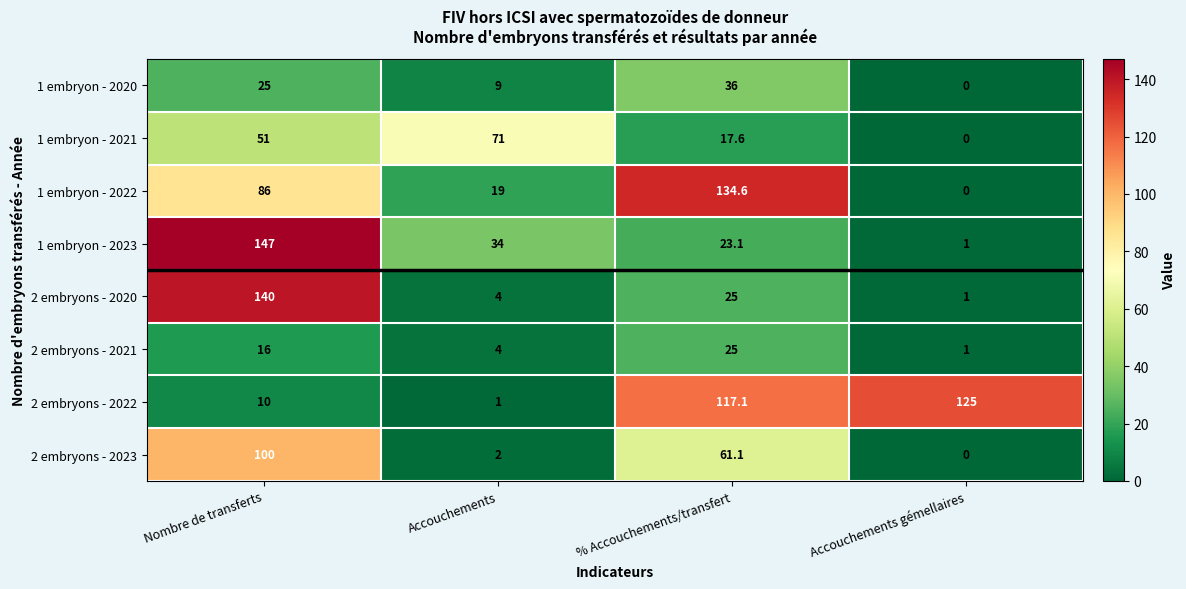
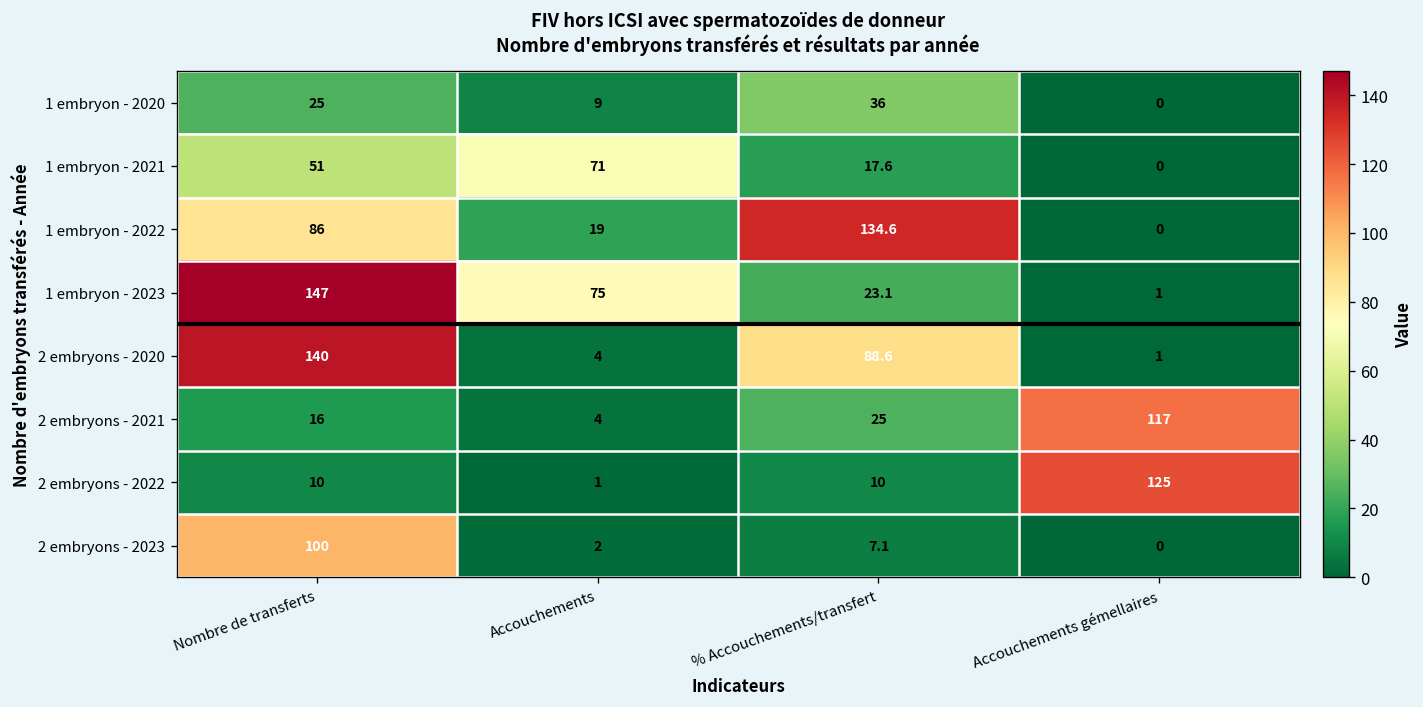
  {
    "1 embryon - 2020": {
      "Nombre de transferts": 25,
      "Accouchements": 9,
      "% Accouchements/transfert": 36,
      "Accouchements gémellaires": 0
    },
    "1 embryon - 2021": {
      "Nombre de transferts": 51,
      "Accouchements": 71,
      "% Accouchements/transfert": 17.6,
      "Accouchements gémellaires": 0
    },
    "1 embryon - 2022": {
      "Nombre de transferts": 86,
      "Accouchements": 19,
      "% Accouchements/transfert": 134.6,
      "Accouchements gémellaires": 0
    },
    "1 embryon - 2023": {
      "Nombre de transferts": 147,
-     "Accouchements": 34,
+     "Accouchements": 75,
      "% Accouchements/transfert": 23.1,
      "Accouchements gémellaires": 1
    },
    "2 embryons - 2020": {
      "Nombre de transferts": 140,
      "Accouchements": 4,
-     "% Accouchements/transfert": 25,
+     "% Accouchements/transfert": 88.6,
      "Accouchements gémellaires": 1
    },
    "2 embryons - 2021": {
      "Nombre de transferts": 16,
      "Accouchements": 4,
      "% Accouchements/transfert": 25,
-     "Accouchements gémellaires": 1
+     "Accouchements gémellaires": 117
    },
    "2 embryons - 2022": {
      "Nombre de transferts": 10,
      "Accouchements": 1,
-     "% Accouchements/transfert": 117.1,
+     "% Accouchements/transfert": 10,
      "Accouchements gémellaires": 125
    },
    "2 embryons - 2023": {
      "Nombre de transferts": 100,
      "Accouchements": 2,
-     "% Accouchements/transfert": 61.1,
+     "% Accouchements/transfert": 7.1,
      "Accouchements gémellaires": 0
    }
  }
